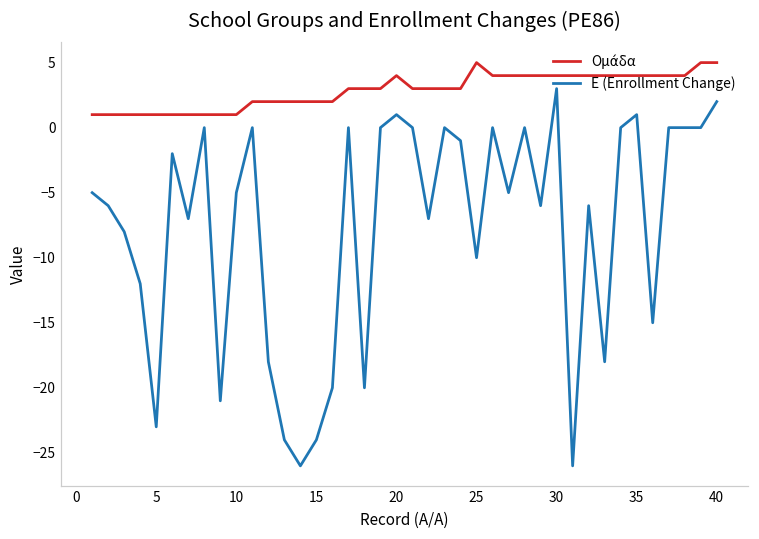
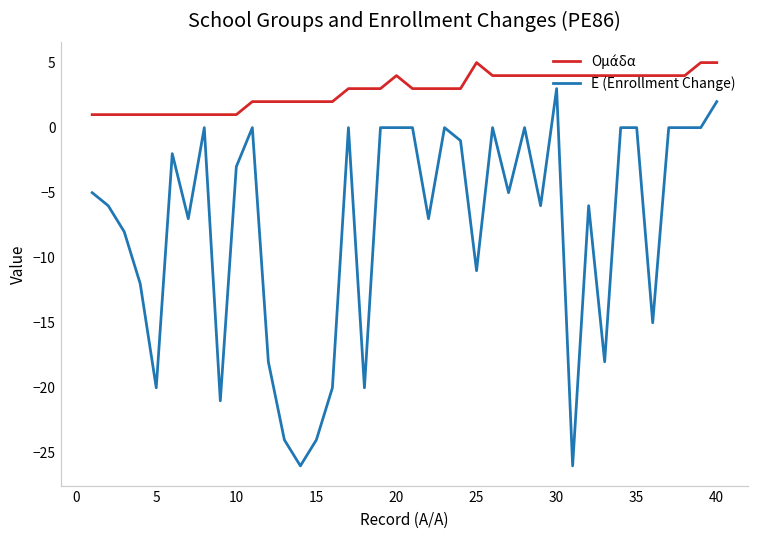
  {
    "Ομάδα": {
      "5": 1,
      "10": 1,
      "15": 2,
      "20": 4,
      "25": 5,
      "30": 4,
      "35": 4,
      "40": 5
    },
    "Ε (Enrollment Change)": {
-     "5": -23,
-     "10": -5,
+     "5": -20,
+     "10": -3,
      "15": -24,
-     "20": 1,
-     "25": -10,
+     "20": 0,
+     "25": -11,
      "30": 3,
-     "35": 1,
+     "35": 0,
      "40": 2
    }
  }
